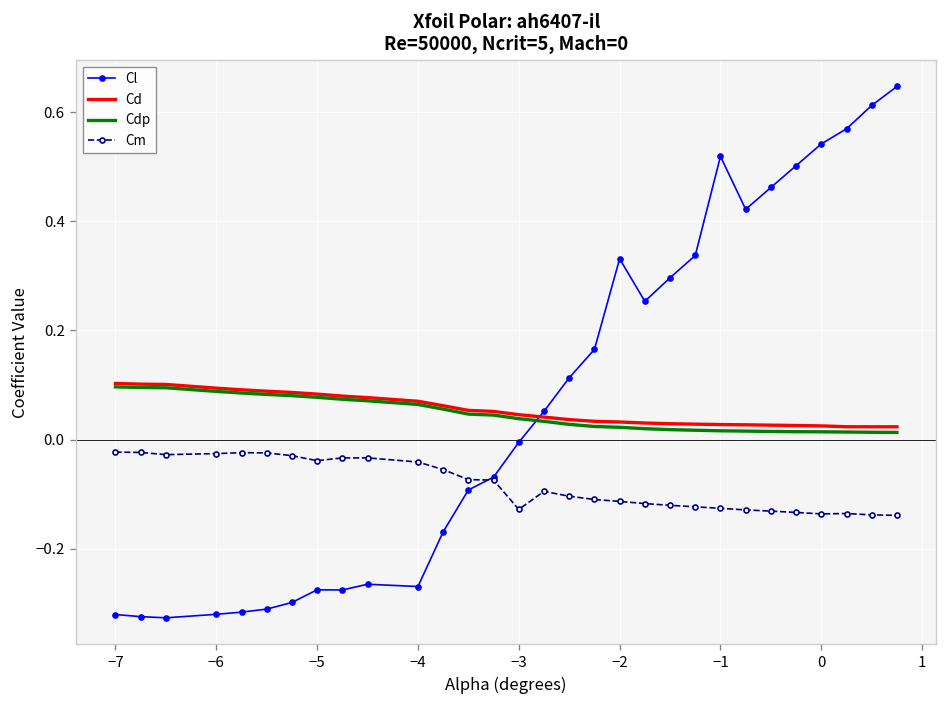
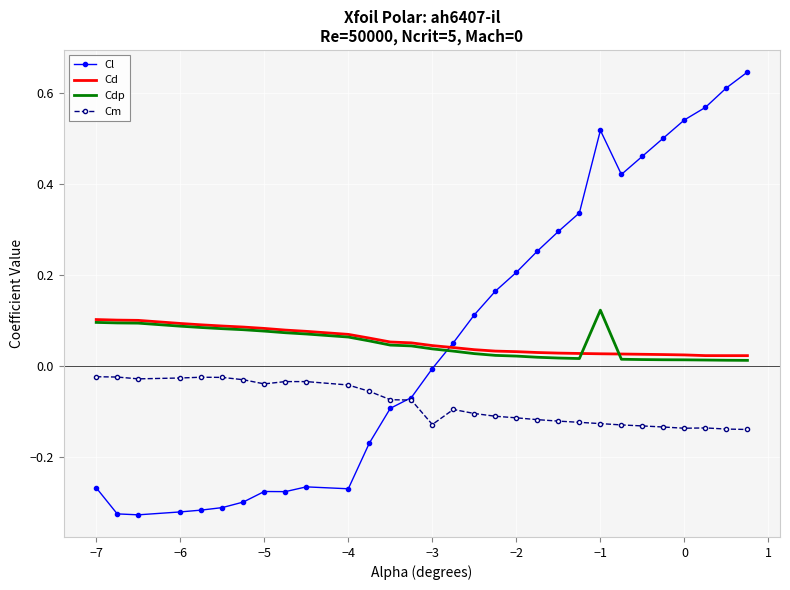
  {
    "Cl": {
-     "−7": -0.32,
+     "−7": -0.27,
      "−6": -0.32,
      "−5": -0.28,
      "−4": -0.27,
      "−3": -0.01,
-     "−2": 0.33,
+     "−2": 0.21,
      "−1": 0.52,
      "0": 0.54
    },
    "Cd": {
      "−7": 0.10,
      "−6": 0.09,
      "−5": 0.08,
      "−4": 0.07,
      "−3": 0.05,
      "−2": 0.03,
      "−1": 0.03,
      "0": 0.02
    },
    "Cdp": {
      "−7": 0.10,
      "−6": 0.09,
      "−5": 0.08,
      "−4": 0.06,
      "−3": 0.04,
      "−2": 0.02,
-     "−1": 0.02,
+     "−1": 0.12,
      "0": 0.01
    },
    "Cm": {
      "−7": -0.02,
      "−6": -0.03,
      "−5": -0.04,
      "−4": -0.04,
      "−3": -0.13,
      "−2": -0.11,
      "−1": -0.13,
      "0": -0.14
    }
  }
